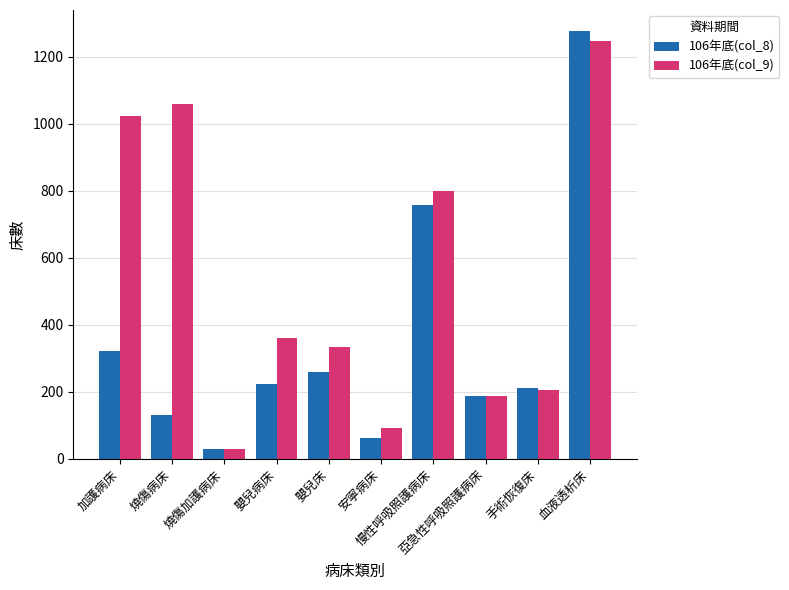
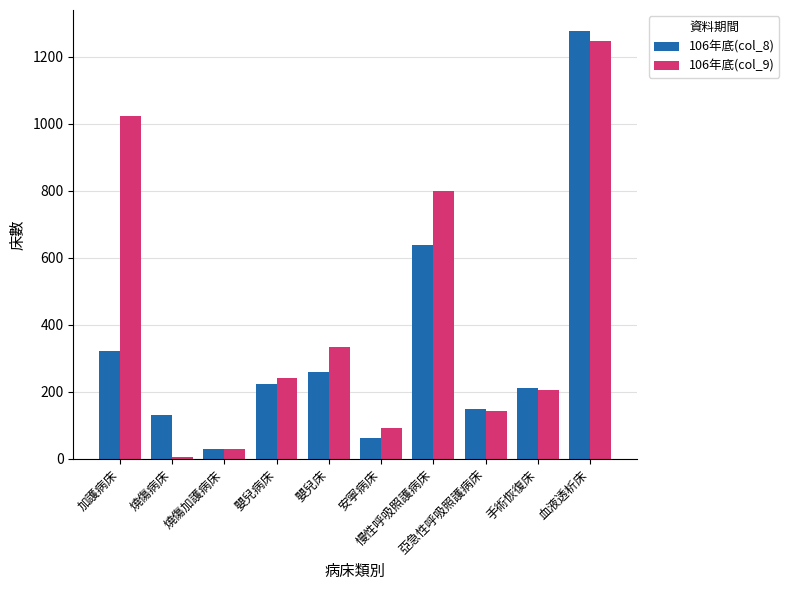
  {
    "106年底(col_8)": {
      "加護病床": 320,
      "燒傷病床": 130,
      "燒傷加護病床": 30,
      "嬰兒病床": 220,
      "嬰兒床": 260,
      "安寧病床": 60,
-     "慢性呼吸照護病床": 760,
-     "亞急性呼吸照護病床": 190,
+     "慢性呼吸照護病床": 640,
+     "亞急性呼吸照護病床": 150,
      "手術恢復床": 210,
      "血液透析床": 1280
    },
    "106年底(col_9)": {
      "加護病床": 1020,
-     "燒傷病床": 1060,
+     "燒傷病床": 10,
      "燒傷加護病床": 30,
-     "嬰兒病床": 360,
+     "嬰兒病床": 240,
      "嬰兒床": 330,
      "安寧病床": 90,
      "慢性呼吸照護病床": 800,
-     "亞急性呼吸照護病床": 190,
+     "亞急性呼吸照護病床": 140,
      "手術恢復床": 210,
      "血液透析床": 1250
    }
  }
